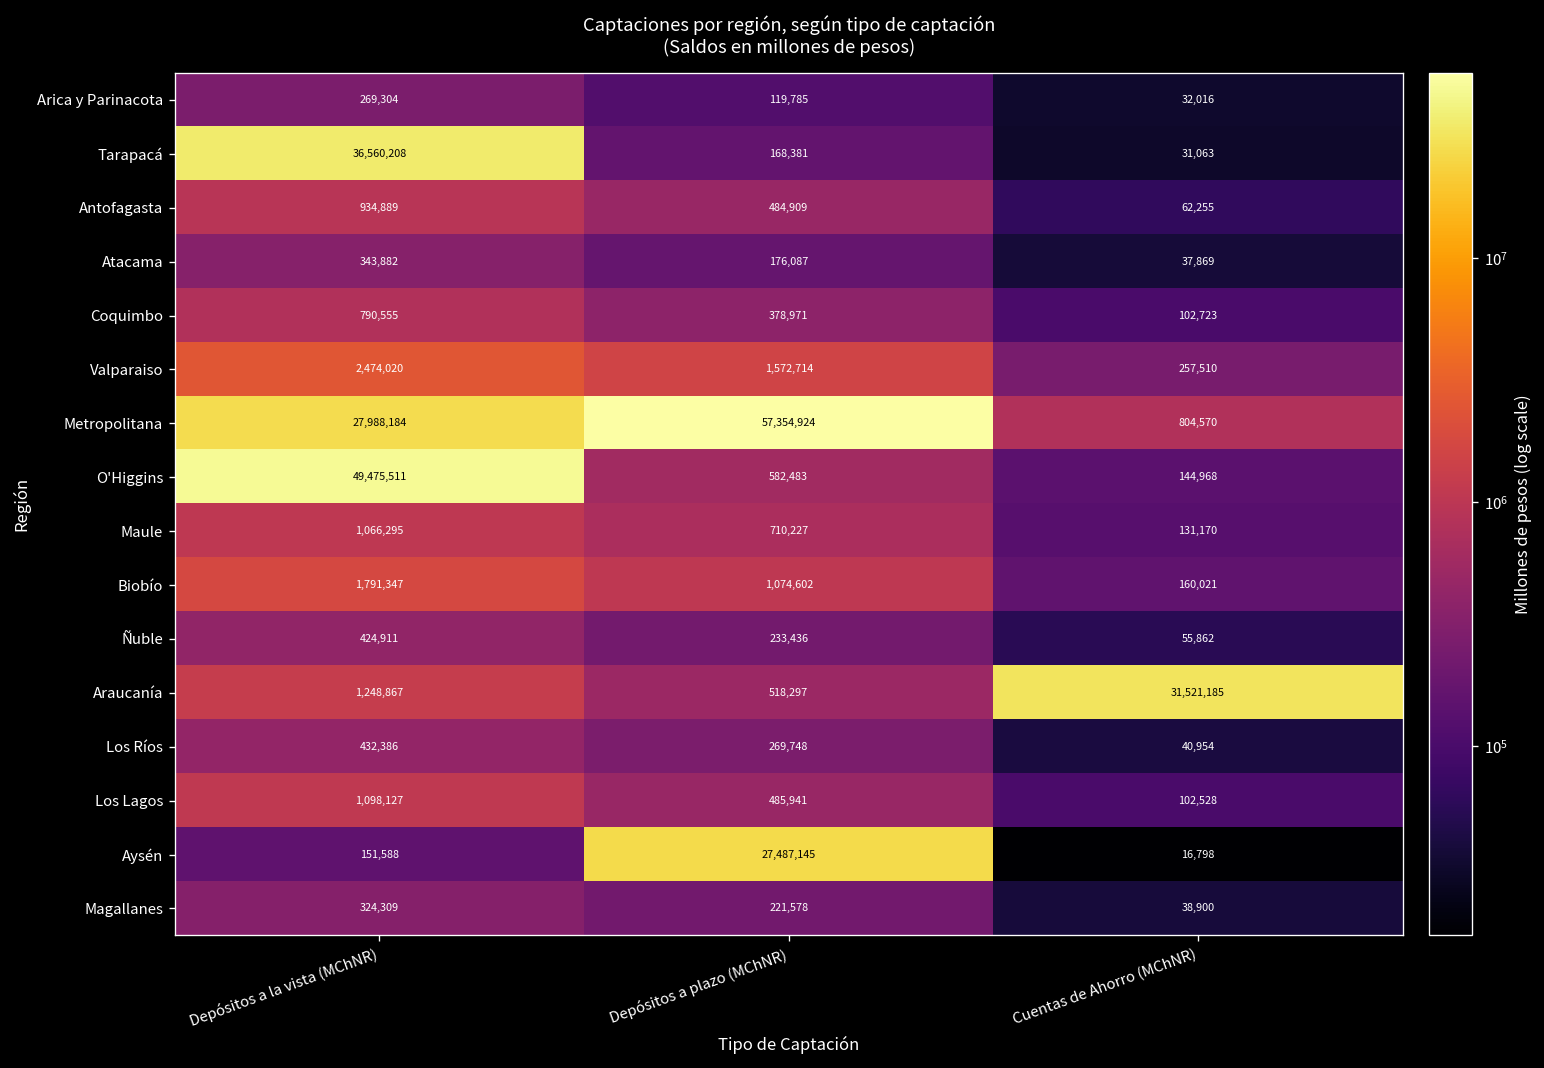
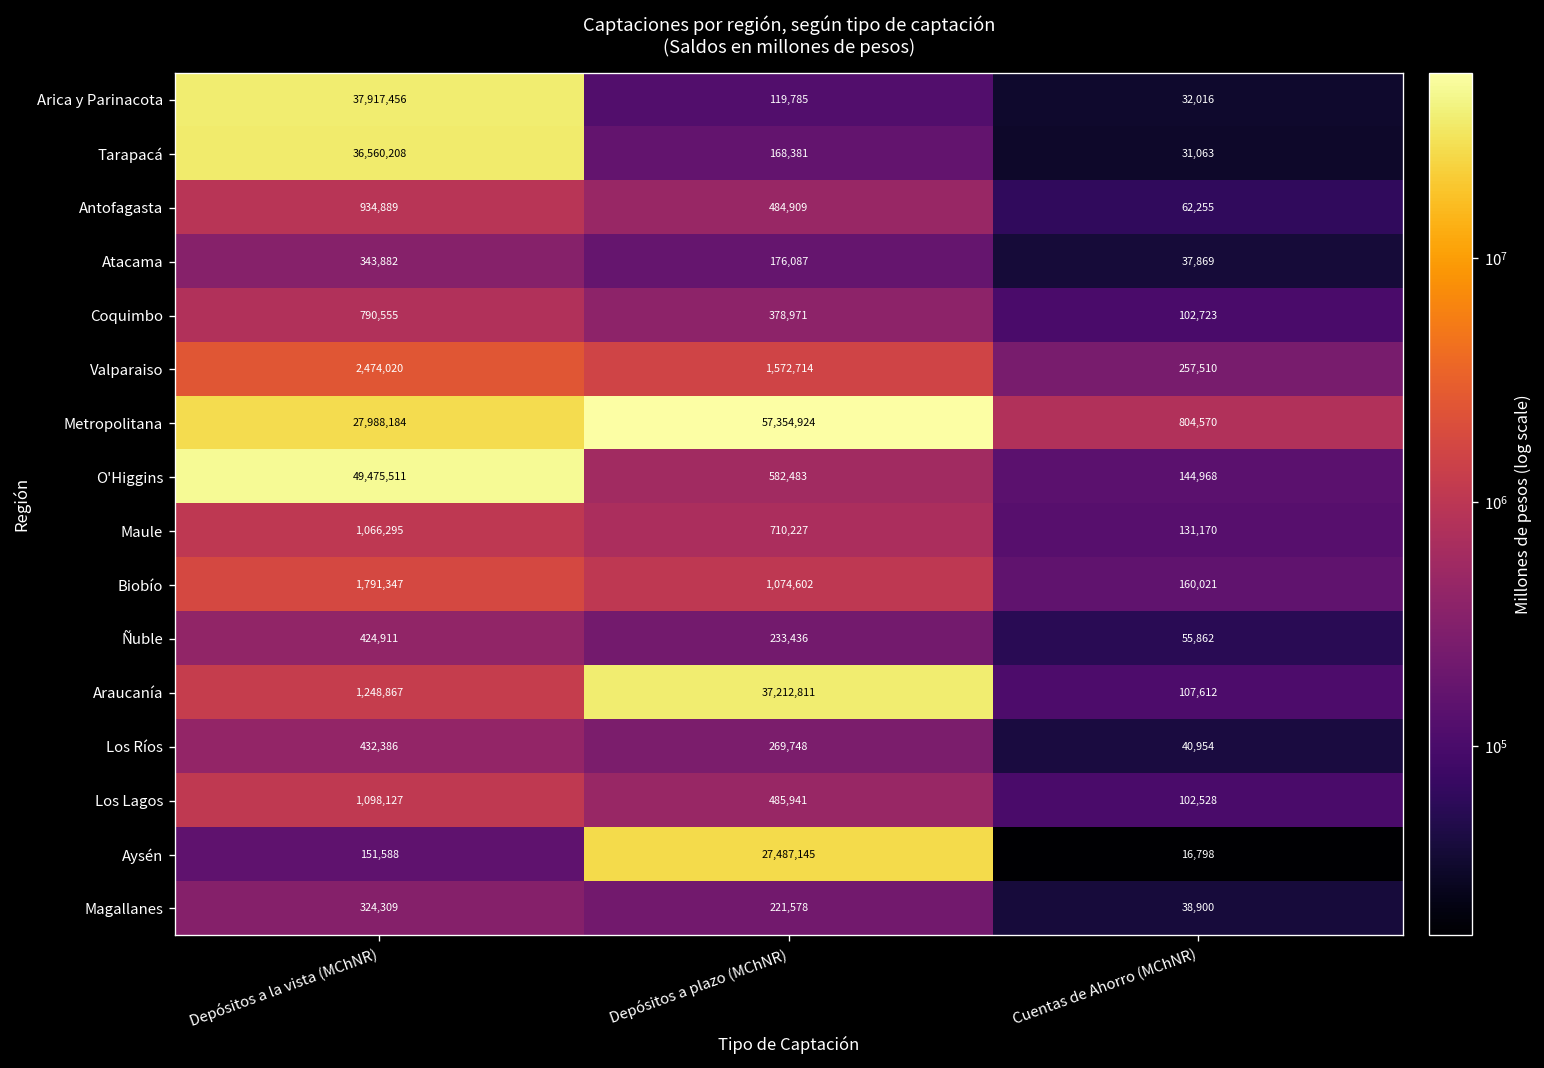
  {
    "Arica y Parinacota": {
-     "Depósitos a la vista (MChNR)": "269,304",
+     "Depósitos a la vista (MChNR)": "37,917,456",
      "Depósitos a plazo (MChNR)": "119,785",
      "Cuentas de Ahorro (MChNR)": "32,016"
    },
    "Tarapacá": {
      "Depósitos a la vista (MChNR)": "36,560,208",
      "Depósitos a plazo (MChNR)": "168,381",
      "Cuentas de Ahorro (MChNR)": "31,063"
    },
    "Antofagasta": {
      "Depósitos a la vista (MChNR)": "934,889",
      "Depósitos a plazo (MChNR)": "484,909",
      "Cuentas de Ahorro (MChNR)": "62,255"
    },
    "Atacama": {
      "Depósitos a la vista (MChNR)": "343,882",
      "Depósitos a plazo (MChNR)": "176,087",
      "Cuentas de Ahorro (MChNR)": "37,869"
    },
    "Coquimbo": {
      "Depósitos a la vista (MChNR)": "790,555",
      "Depósitos a plazo (MChNR)": "378,971",
      "Cuentas de Ahorro (MChNR)": "102,723"
    },
    "Valparaiso": {
      "Depósitos a la vista (MChNR)": "2,474,020",
      "Depósitos a plazo (MChNR)": "1,572,714",
      "Cuentas de Ahorro (MChNR)": "257,510"
    },
    "Metropolitana": {
      "Depósitos a la vista (MChNR)": "27,988,184",
      "Depósitos a plazo (MChNR)": "57,354,924",
      "Cuentas de Ahorro (MChNR)": "804,570"
    },
    "O'Higgins": {
      "Depósitos a la vista (MChNR)": "49,475,511",
      "Depósitos a plazo (MChNR)": "582,483",
      "Cuentas de Ahorro (MChNR)": "144,968"
    },
    "Maule": {
      "Depósitos a la vista (MChNR)": "1,066,295",
      "Depósitos a plazo (MChNR)": "710,227",
      "Cuentas de Ahorro (MChNR)": "131,170"
    },
    "Biobío": {
      "Depósitos a la vista (MChNR)": "1,791,347",
      "Depósitos a plazo (MChNR)": "1,074,602",
      "Cuentas de Ahorro (MChNR)": "160,021"
    },
    "Ñuble": {
      "Depósitos a la vista (MChNR)": "424,911",
      "Depósitos a plazo (MChNR)": "233,436",
      "Cuentas de Ahorro (MChNR)": "55,862"
    },
    "Araucanía": {
      "Depósitos a la vista (MChNR)": "1,248,867",
-     "Depósitos a plazo (MChNR)": "518,297",
-     "Cuentas de Ahorro (MChNR)": "31,521,185"
+     "Depósitos a plazo (MChNR)": "37,212,811",
+     "Cuentas de Ahorro (MChNR)": "107,612"
    },
    "Los Ríos": {
      "Depósitos a la vista (MChNR)": "432,386",
      "Depósitos a plazo (MChNR)": "269,748",
      "Cuentas de Ahorro (MChNR)": "40,954"
    },
    "Los Lagos": {
      "Depósitos a la vista (MChNR)": "1,098,127",
      "Depósitos a plazo (MChNR)": "485,941",
      "Cuentas de Ahorro (MChNR)": "102,528"
    },
    "Aysén": {
      "Depósitos a la vista (MChNR)": "151,588",
      "Depósitos a plazo (MChNR)": "27,487,145",
      "Cuentas de Ahorro (MChNR)": "16,798"
    },
    "Magallanes": {
      "Depósitos a la vista (MChNR)": "324,309",
      "Depósitos a plazo (MChNR)": "221,578",
      "Cuentas de Ahorro (MChNR)": "38,900"
    }
  }
